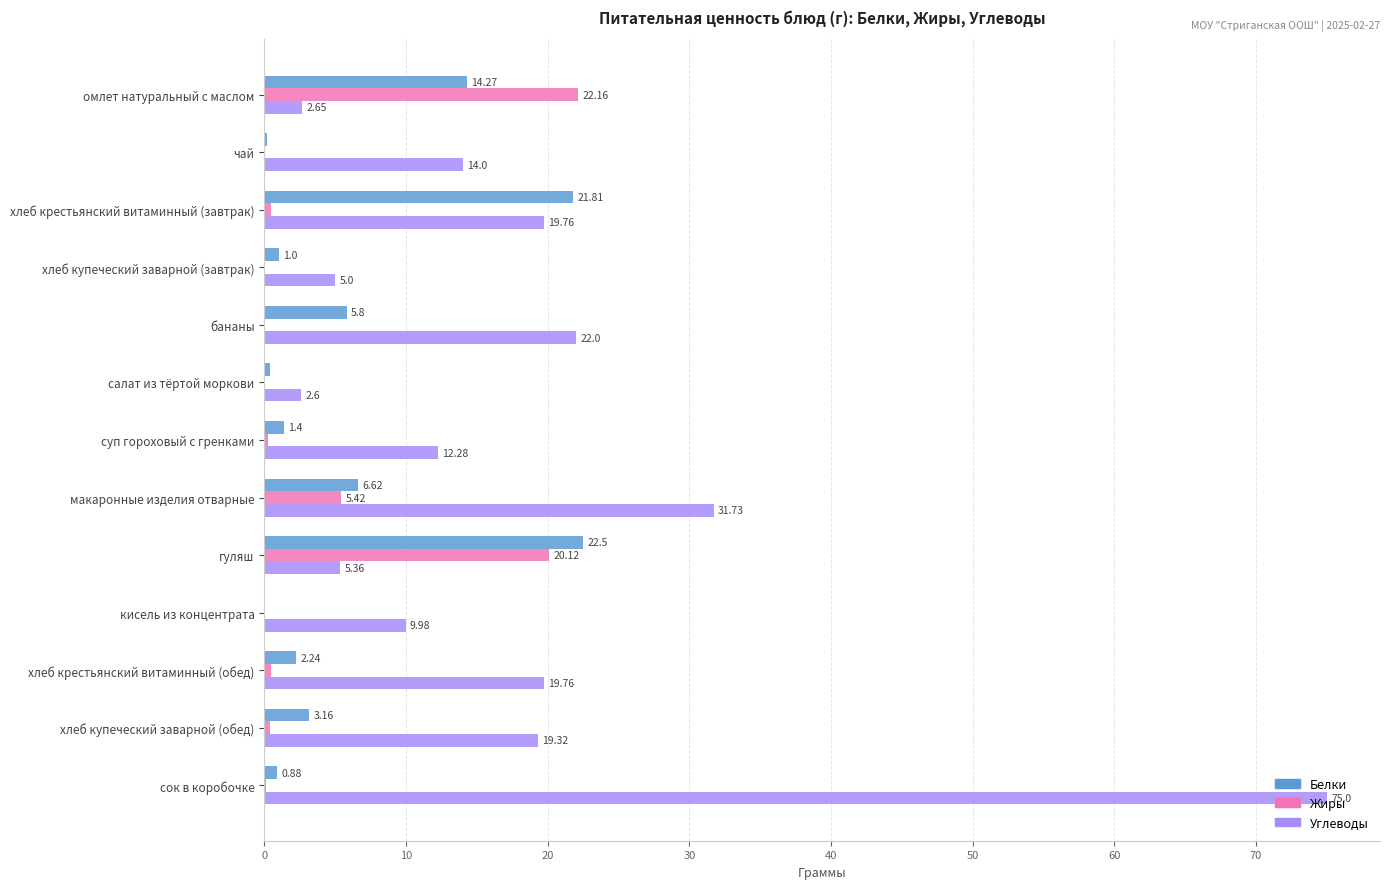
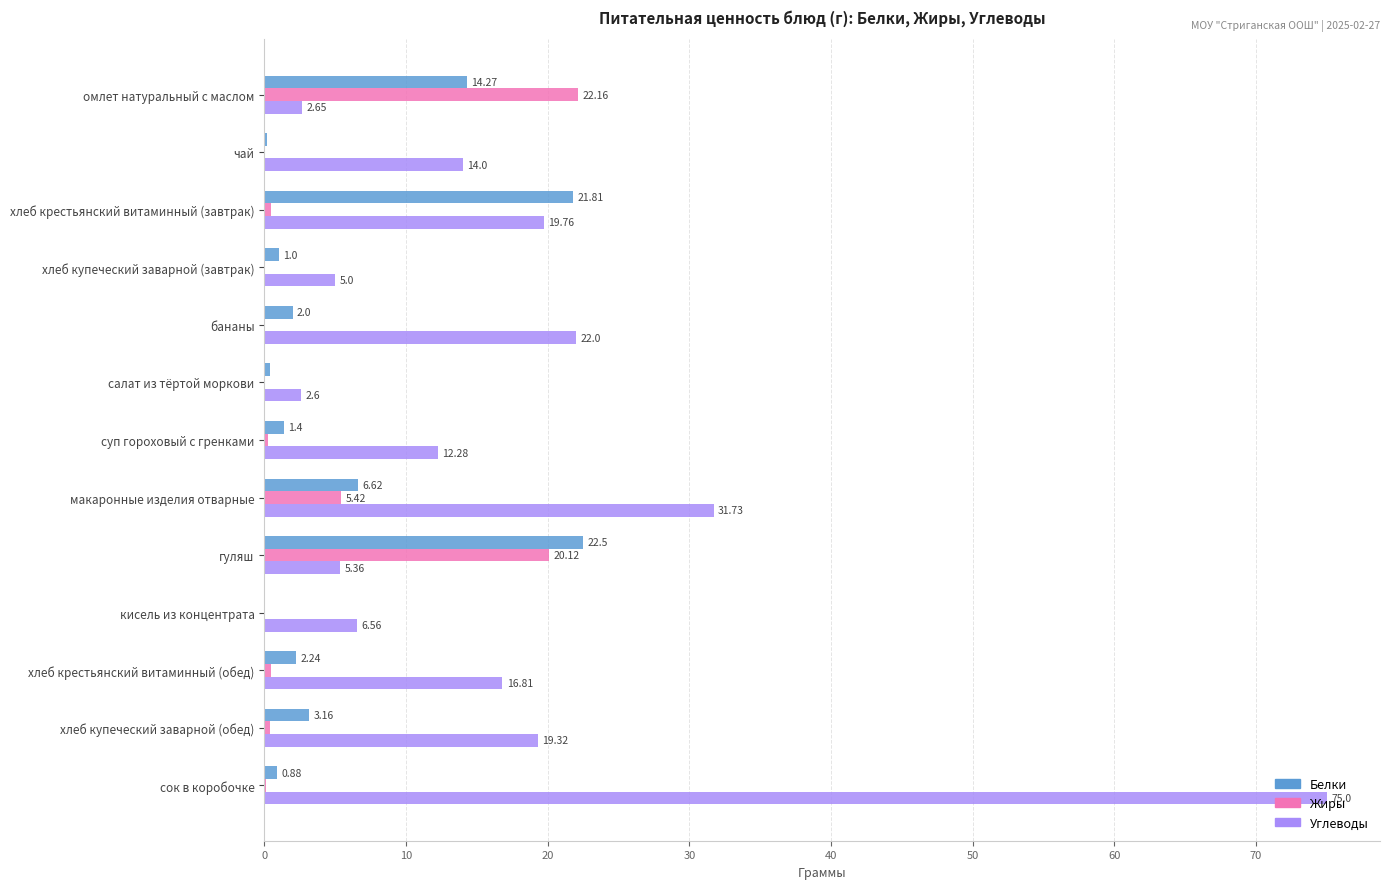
  {
    "Белки": {
      "омлет натуральный с маслом": 14.27,
      "хлеб крестьянский витаминный (завтрак)": 21.81,
      "хлеб купеческий заварной (завтрак)": 1.0,
-     "бананы": 5.8,
+     "бананы": 2.0,
      "суп гороховый с гренками": 1.4,
      "макаронные изделия отварные": 6.62,
      "гуляш": 22.5,
      "хлеб крестьянский витаминный (обед)": 2.24,
      "хлеб купеческий заварной (обед)": 3.16,
      "сок в коробочке": 0.88
    },
    "Жиры": {
      "омлет натуральный с маслом": 22.16,
      "макаронные изделия отварные": 5.42,
      "гуляш": 20.12
    },
    "Углеводы": {
      "омлет натуральный с маслом": 2.65,
      "чай": 14.0,
      "хлеб крестьянский витаминный (завтрак)": 19.76,
      "хлеб купеческий заварной (завтрак)": 5.0,
      "бананы": 22.0,
      "салат из тёртой моркови": 2.6,
      "суп гороховый с гренками": 12.28,
      "макаронные изделия отварные": 31.73,
      "гуляш": 5.36,
-     "кисель из концентрата": 9.98,
-     "хлеб крестьянский витаминный (обед)": 19.76,
+     "кисель из концентрата": 6.56,
+     "хлеб крестьянский витаминный (обед)": 16.81,
      "хлеб купеческий заварной (обед)": 19.32,
      "сок в коробочке": 75.0
    }
  }
